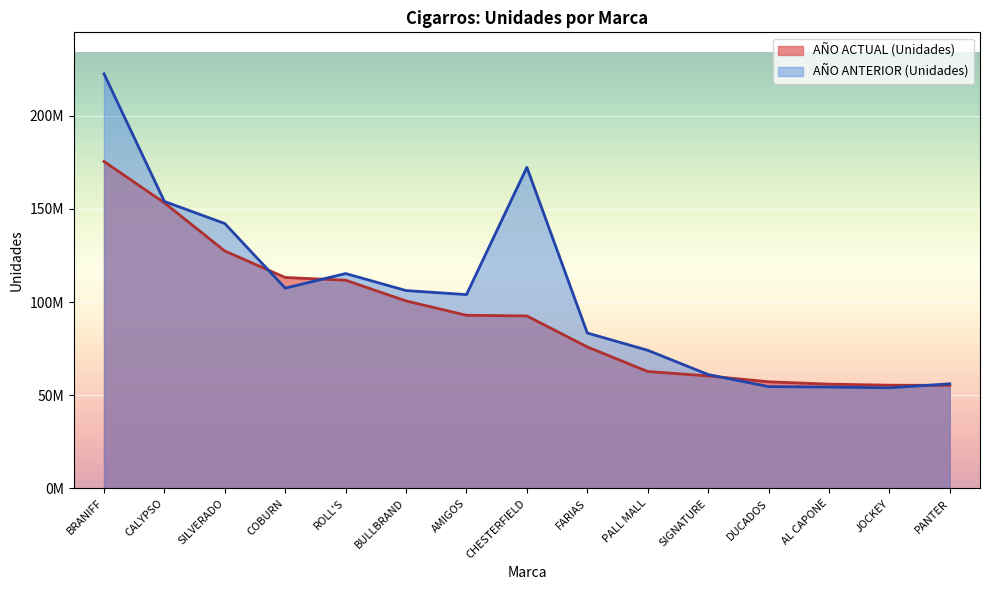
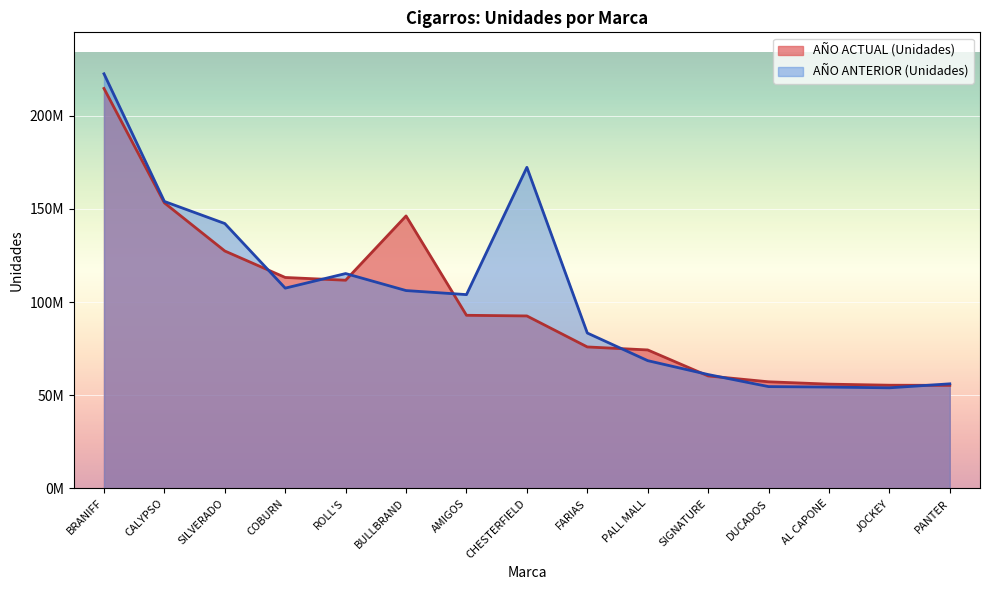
  {
    "AÑO ACTUAL (Unidades)": {
-     "BRANIFF": 175000000,
+     "BRANIFF": 215000000,
      "SILVERADO": 127000000,
      "COBURN": 113000000,
      "ROLL'S": 112000000,
-     "BULLBRAND": 101000000,
+     "BULLBRAND": 146000000,
      "AMIGOS": 93000000,
      "CHESTERFIELD": 93000000,
      "FARIAS": 76000000,
-     "PALL MALL": 63000000,
+     "PALL MALL": 74000000,
      "DUCADOS": 57000000,
      "AL CAPONE": 56000000,
      "JOCKEY": 55000000
    },
    "AÑO ANTERIOR (Unidades)": {
      "BRANIFF": 222000000,
      "SILVERADO": 142000000,
      "COBURN": 107000000,
      "ROLL'S": 115000000,
      "BULLBRAND": 106000000,
      "AMIGOS": 104000000,
      "CHESTERFIELD": 172000000,
      "FARIAS": 83000000,
-     "PALL MALL": 74000000,
+     "PALL MALL": 69000000,
      "DUCADOS": 55000000,
      "AL CAPONE": 54000000,
      "JOCKEY": 54000000
    }
  }
